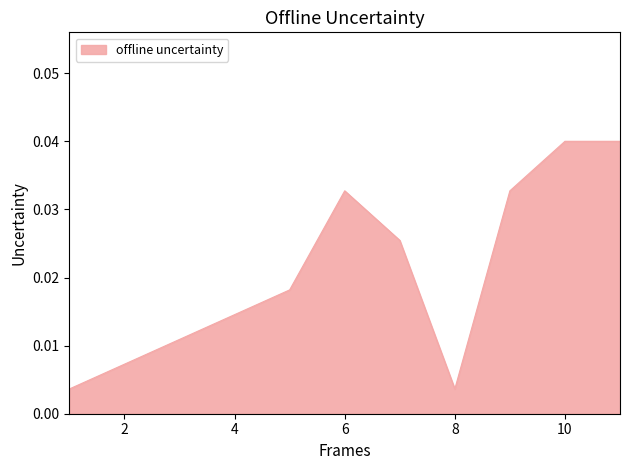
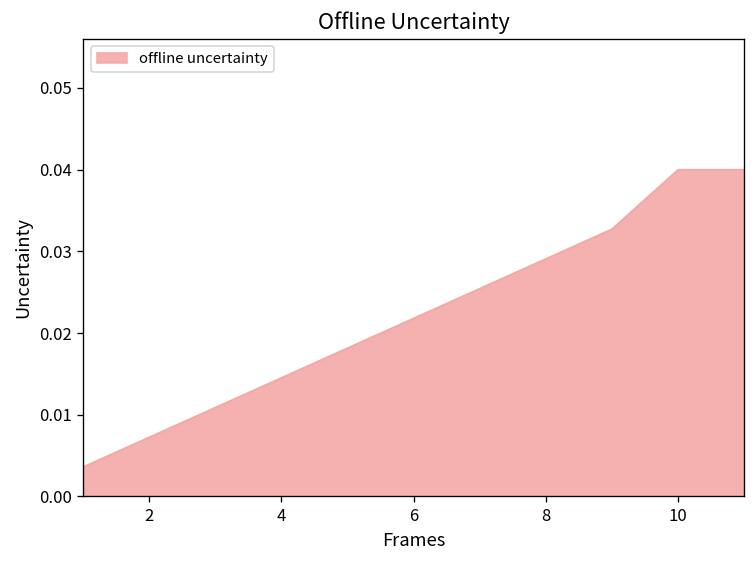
  {
    "2": 0.007,
    "4": 0.015,
-   "6": 0.033,
-   "8": 0.004,
+   "6": 0.022,
+   "8": 0.029,
    "10": 0.040
  }
